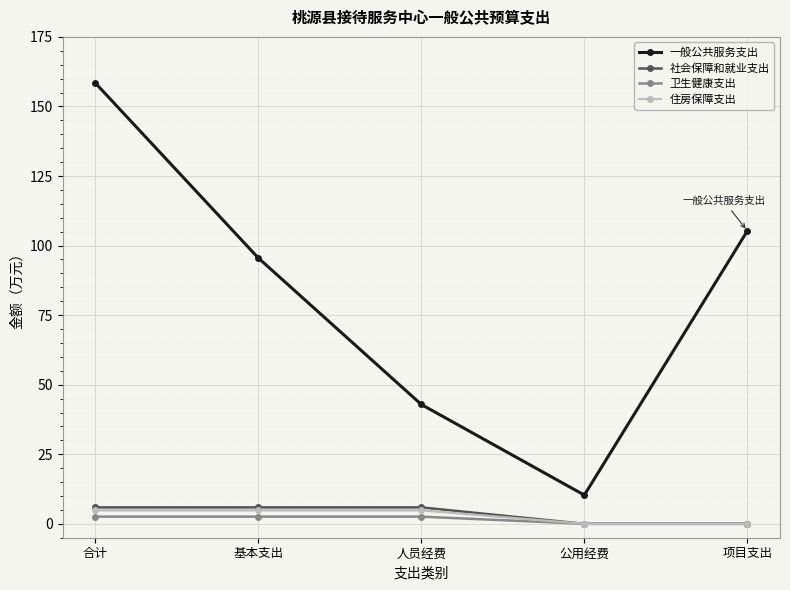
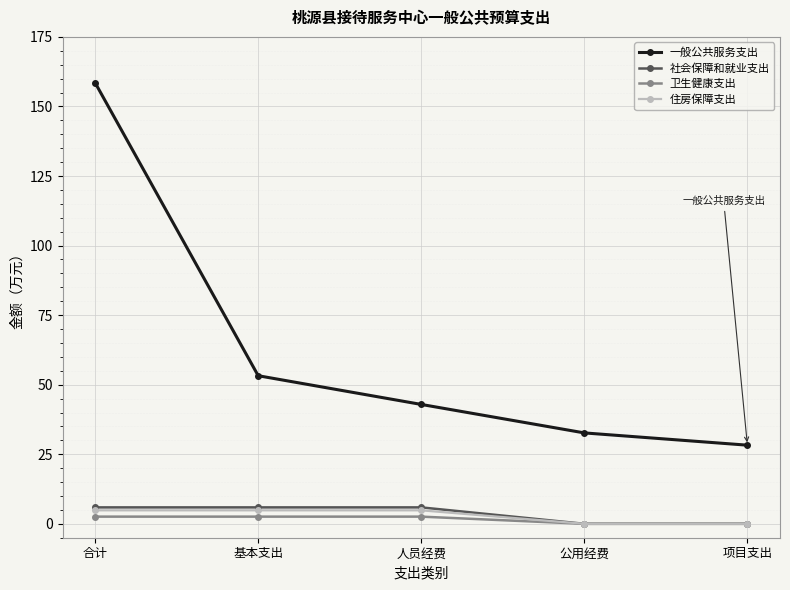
  {
    "一般公共服务支出": {
      "合计": 159,
-     "基本支出": 96,
+     "基本支出": 53,
      "人员经费": 43,
-     "公用经费": 10,
-     "项目支出": 105
+     "公用经费": 33,
+     "项目支出": 28
    },
    "社会保障和就业支出": {
      "合计": 6,
      "基本支出": 6,
      "人员经费": 6
    },
    "卫生健康支出": {
      "合计": 3,
      "基本支出": 3,
      "人员经费": 3
    },
    "住房保障支出": {
      "合计": 5,
      "基本支出": 5,
      "人员经费": 5
    }
  }
